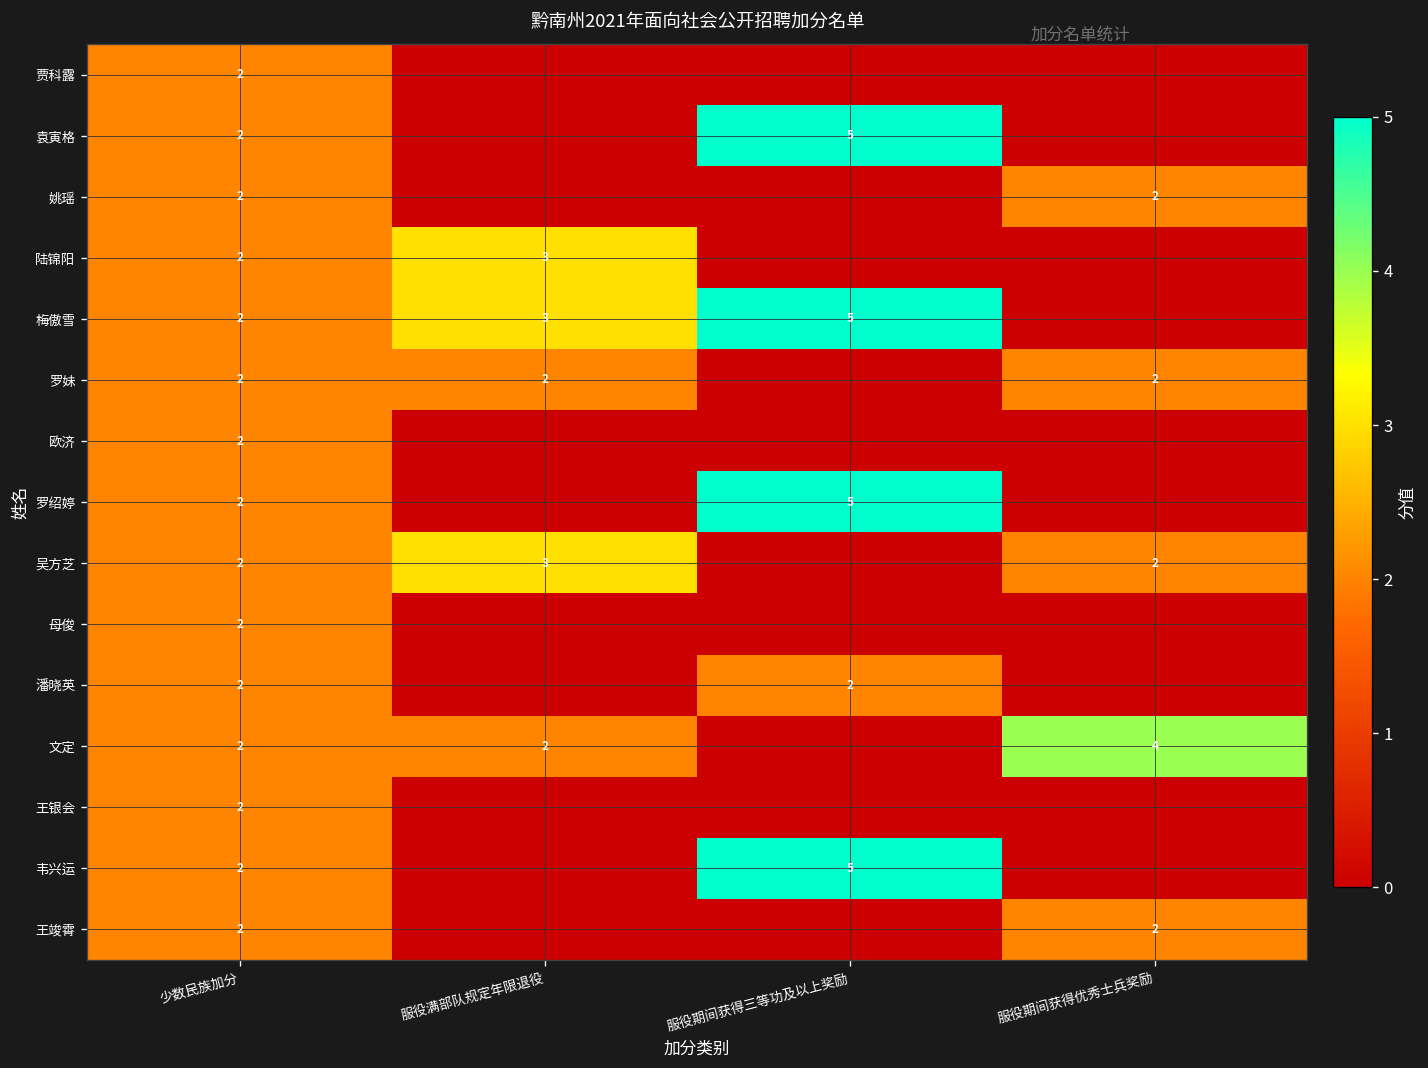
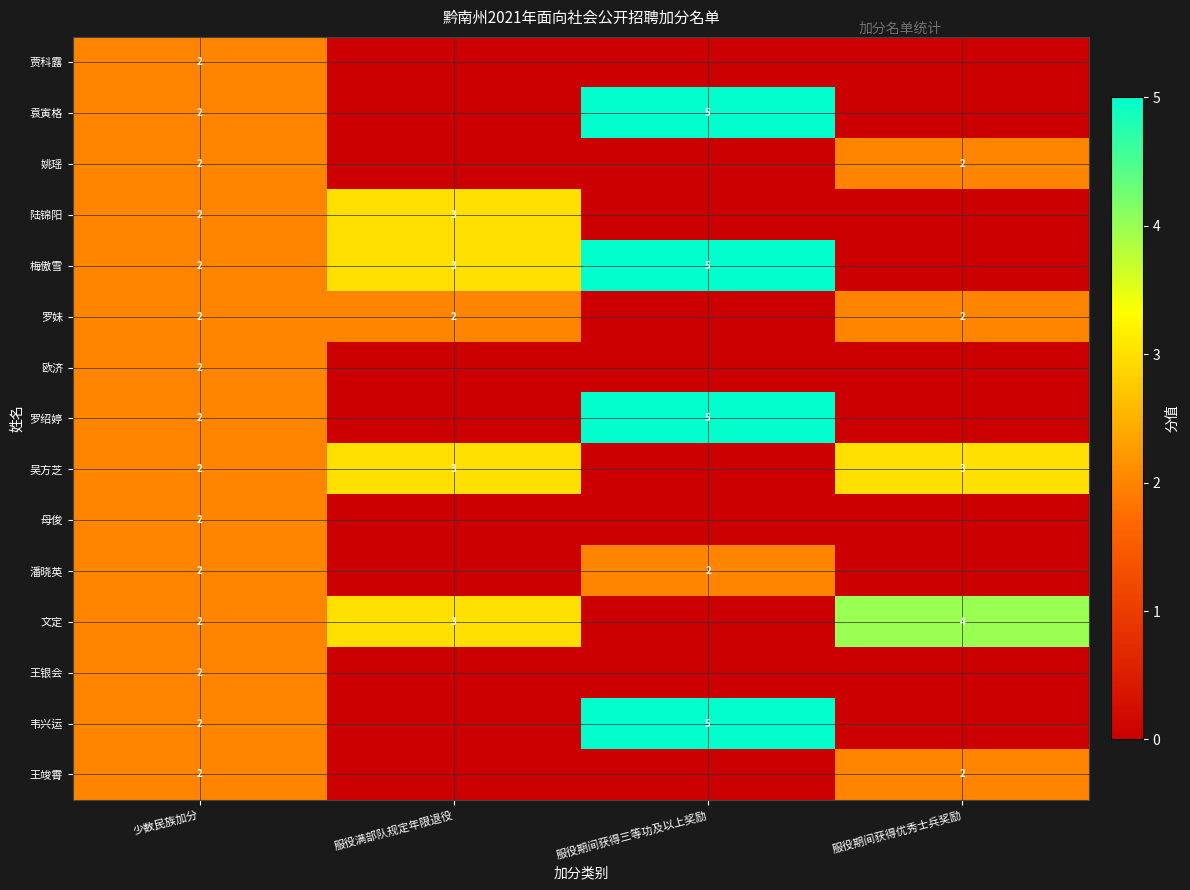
  {
    "贾科露": {
      "少数民族加分": 2
    },
    "袁寅格": {
      "少数民族加分": 2,
      "服役期间获得三等功及以上奖励": 5
    },
    "姚瑶": {
      "少数民族加分": 2,
      "服役期间获得优秀士兵奖励": 2
    },
    "陆锦阳": {
      "少数民族加分": 2,
      "服役满部队规定年限退役": 3
    },
    "梅傲雪": {
      "少数民族加分": 2,
      "服役满部队规定年限退役": 3,
      "服役期间获得三等功及以上奖励": 5
    },
    "罗妹": {
      "少数民族加分": 2,
      "服役满部队规定年限退役": 2,
      "服役期间获得优秀士兵奖励": 2
    },
    "欧济": {
      "少数民族加分": 2
    },
    "罗绍婷": {
      "少数民族加分": 2,
      "服役期间获得三等功及以上奖励": 5
    },
    "吴方芝": {
      "少数民族加分": 2,
      "服役满部队规定年限退役": 3,
-     "服役期间获得优秀士兵奖励": 2
+     "服役期间获得优秀士兵奖励": 3
    },
    "母俊": {
      "少数民族加分": 2
    },
    "潘晓英": {
      "少数民族加分": 2,
      "服役期间获得三等功及以上奖励": 2
    },
    "文定": {
      "少数民族加分": 2,
-     "服役满部队规定年限退役": 2,
+     "服役满部队规定年限退役": 3,
      "服役期间获得优秀士兵奖励": 4
    },
    "王银会": {
      "少数民族加分": 2
    },
    "韦兴运": {
      "少数民族加分": 2,
      "服役期间获得三等功及以上奖励": 5
    },
    "王竣霄": {
      "少数民族加分": 2,
      "服役期间获得优秀士兵奖励": 2
    }
  }
